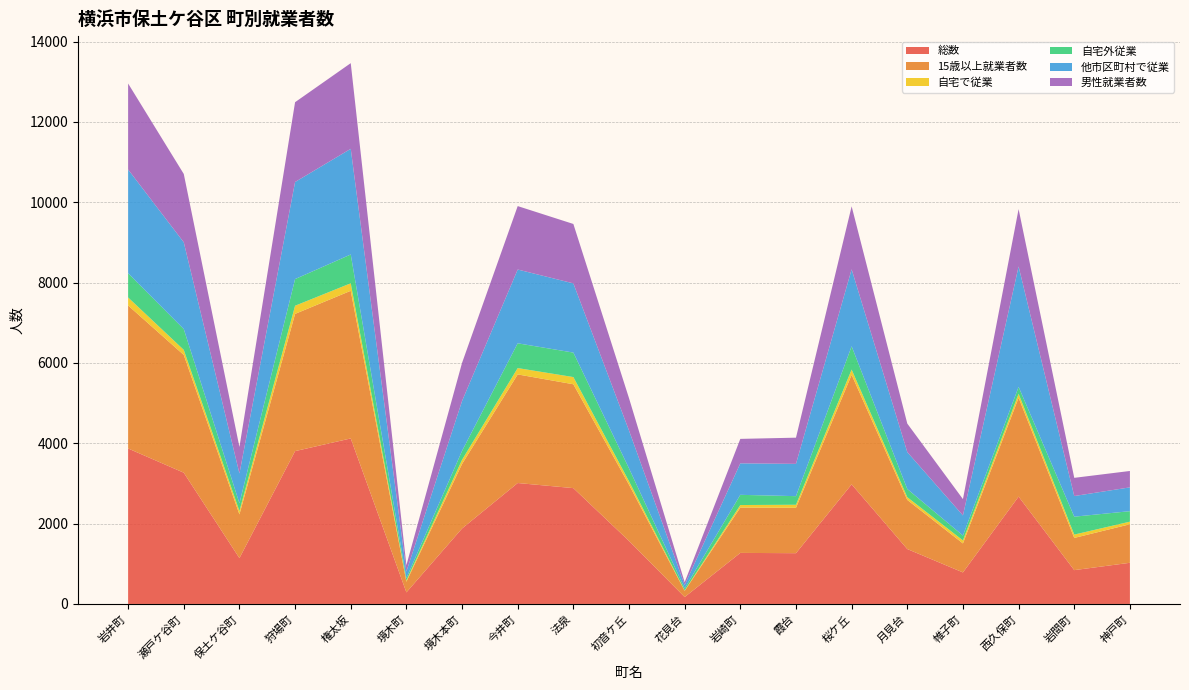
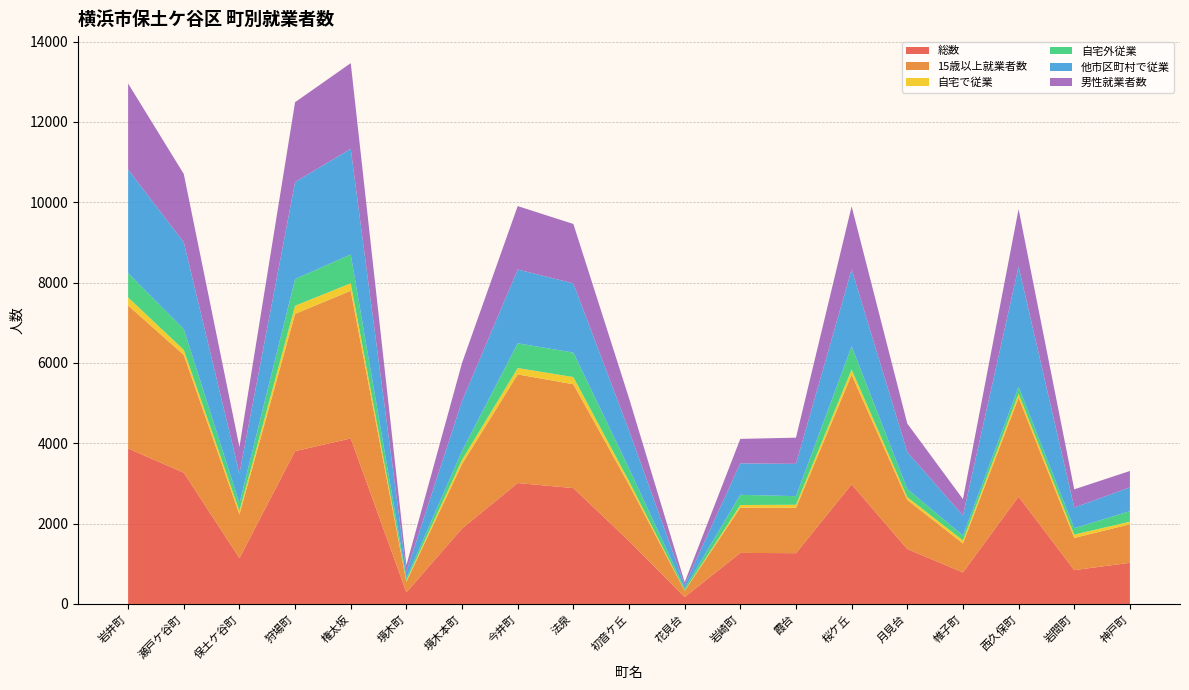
  {
    "自宅で従業": {
      "岩井町": 200,
      "瀬戸ケ谷町": 100,
      "保土ケ谷町": 100,
      "狩場町": 200,
      "権太坂": 200,
      "境木本町": 100,
      "今井町": 200,
      "法泉": 200,
      "初音ケ丘": 100,
      "岩崎町": 100,
      "霞台": 100,
      "桜ケ丘": 100,
      "月見台": 100,
      "帷子町": 100,
      "西久保町": 100,
      "岩間町": 100,
      "神戸町": 100
    },
    "自宅外従業": {
      "岩井町": 600,
      "瀬戸ケ谷町": 500,
      "保土ケ谷町": 200,
      "狩場町": 700,
      "権太坂": 700,
      "境木本町": 200,
      "今井町": 600,
      "法泉": 600,
      "初音ケ丘": 300,
      "岩崎町": 300,
      "霞台": 200,
      "桜ケ丘": 600,
      "月見台": 200,
      "帷子町": 100,
      "西久保町": 200,
-     "岩間町": 400,
+     "岩間町": 200,
      "神戸町": 300
    },
    "他市区町村で従業": {
      "岩井町": 2600,
      "瀬戸ケ谷町": 2200,
      "保土ケ谷町": 700,
      "狩場町": 2400,
      "権太坂": 2600,
      "境木町": 200,
      "境木本町": 1200,
      "今井町": 1800,
      "法泉": 1700,
      "初音ケ丘": 900,
      "花見台": 100,
      "岩崎町": 800,
      "霞台": 800,
      "桜ケ丘": 1900,
      "月見台": 900,
      "帷子町": 500,
      "西久保町": 3000,
      "岩間町": 500,
      "神戸町": 600
    },
    "男性就業者数": {
      "岩井町": 2100,
      "瀬戸ケ谷町": 1700,
      "保土ケ谷町": 700,
      "狩場町": 2000,
      "権太坂": 2100,
      "境木町": 200,
      "境木本町": 900,
      "今井町": 1600,
      "法泉": 1500,
      "初音ケ丘": 800,
      "花見台": 100,
      "岩崎町": 600,
      "霞台": 700,
      "桜ケ丘": 1600,
      "月見台": 700,
      "帷子町": 400,
      "西久保町": 1400,
      "岩間町": 500,
      "神戸町": 400
    }
  }
